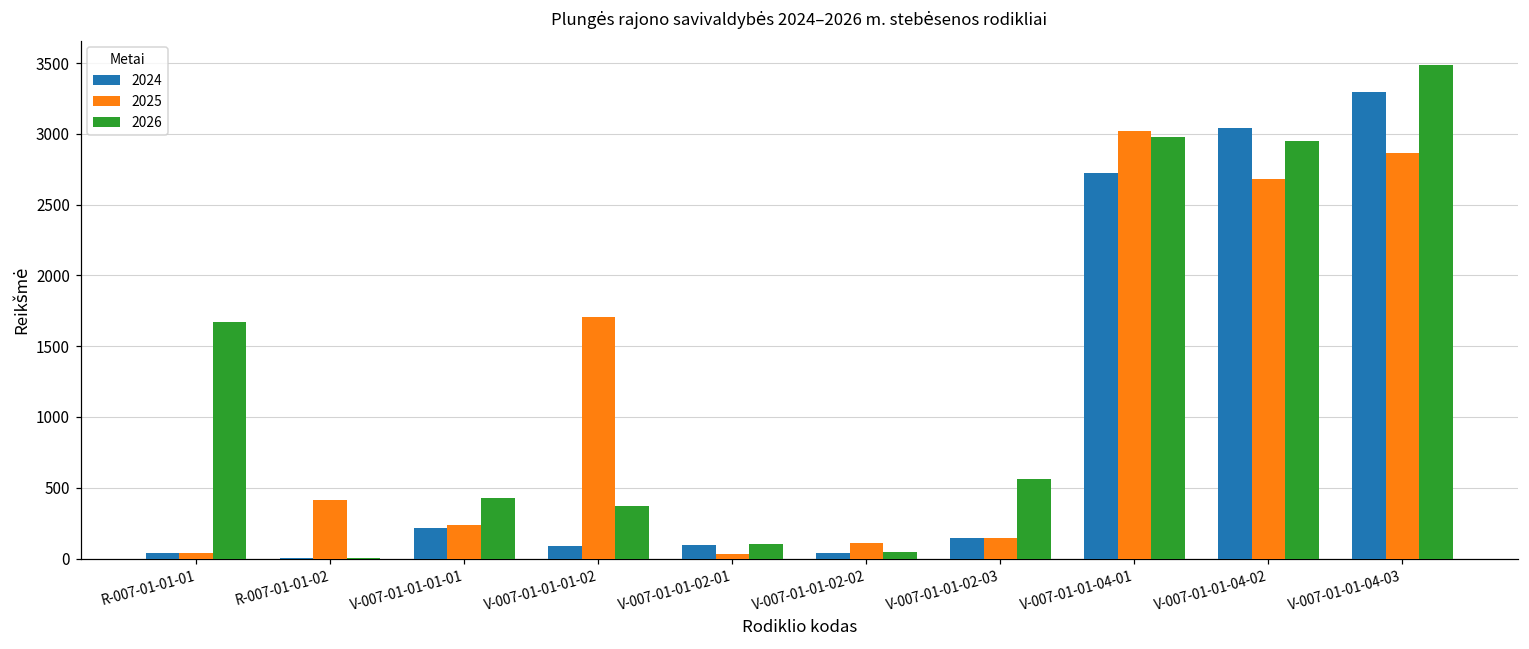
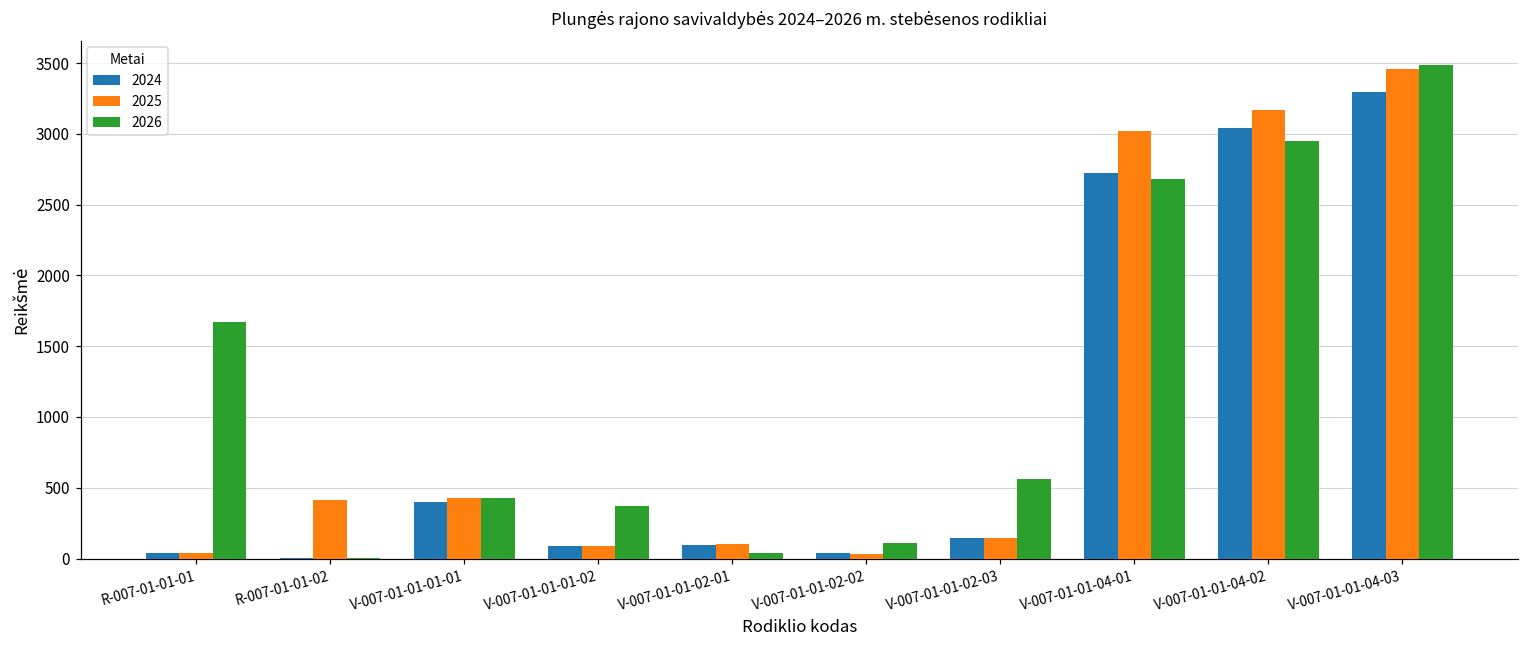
  {
    "2024": {
      "R-007-01-01-01": 40,
-     "V-007-01-01-01-01": 220,
+     "V-007-01-01-01-01": 400,
      "V-007-01-01-01-02": 90,
      "V-007-01-01-02-01": 100,
      "V-007-01-01-02-02": 40,
      "V-007-01-01-02-03": 140,
      "V-007-01-01-04-01": 2730,
      "V-007-01-01-04-02": 3040,
      "V-007-01-01-04-03": 3300
    },
    "2025": {
      "R-007-01-01-01": 40,
      "R-007-01-01-02": 410,
-     "V-007-01-01-01-01": 240,
-     "V-007-01-01-01-02": 1710,
-     "V-007-01-01-02-01": 30,
-     "V-007-01-01-02-02": 110,
+     "V-007-01-01-01-01": 430,
+     "V-007-01-01-01-02": 90,
+     "V-007-01-01-02-01": 100,
+     "V-007-01-01-02-02": 30,
      "V-007-01-01-02-03": 140,
      "V-007-01-01-04-01": 3020,
-     "V-007-01-01-04-02": 2680,
-     "V-007-01-01-04-03": 2860
+     "V-007-01-01-04-02": 3170,
+     "V-007-01-01-04-03": 3460
    },
    "2026": {
      "R-007-01-01-01": 1670,
      "V-007-01-01-01-01": 430,
      "V-007-01-01-01-02": 370,
-     "V-007-01-01-02-01": 110,
-     "V-007-01-01-02-02": 50,
+     "V-007-01-01-02-01": 40,
+     "V-007-01-01-02-02": 110,
      "V-007-01-01-02-03": 560,
-     "V-007-01-01-04-01": 2980,
+     "V-007-01-01-04-01": 2680,
      "V-007-01-01-04-02": 2950,
      "V-007-01-01-04-03": 3490
    }
  }
